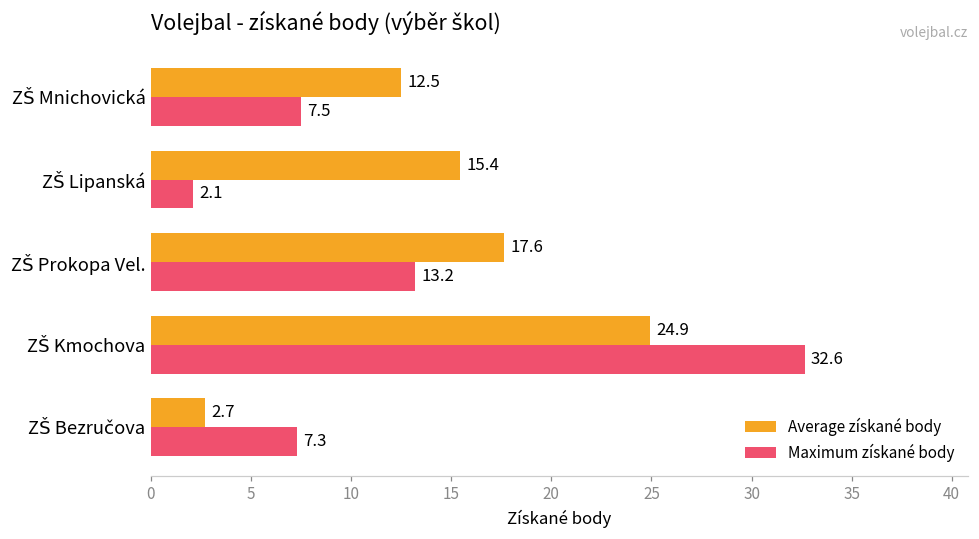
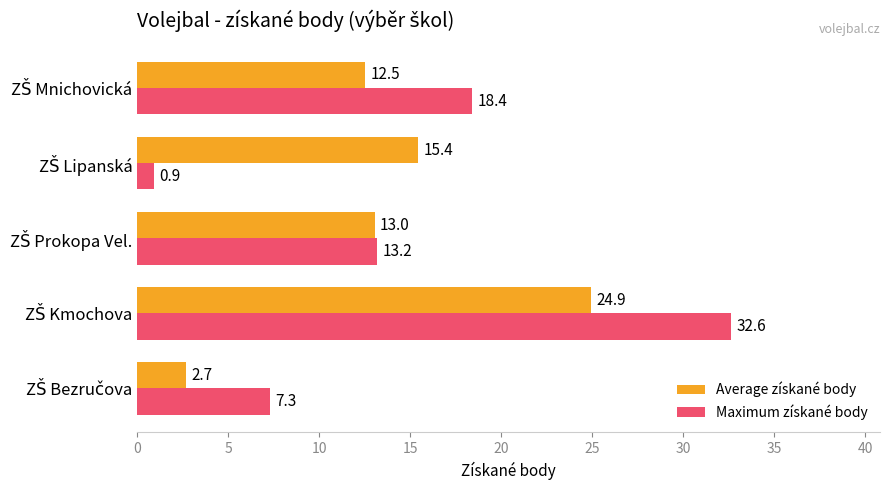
  {
    "Average získané body": {
      "ZŠ Mnichovická": 12.5,
      "ZŠ Lipanská": 15.4,
-     "ZŠ Prokopa Vel.": 17.6,
+     "ZŠ Prokopa Vel.": 13.0,
      "ZŠ Kmochova": 24.9,
      "ZŠ Bezručova": 2.7
    },
    "Maximum získané body": {
-     "ZŠ Mnichovická": 7.5,
-     "ZŠ Lipanská": 2.1,
+     "ZŠ Mnichovická": 18.4,
+     "ZŠ Lipanská": 0.9,
      "ZŠ Prokopa Vel.": 13.2,
      "ZŠ Kmochova": 32.6,
      "ZŠ Bezručova": 7.3
    }
  }
